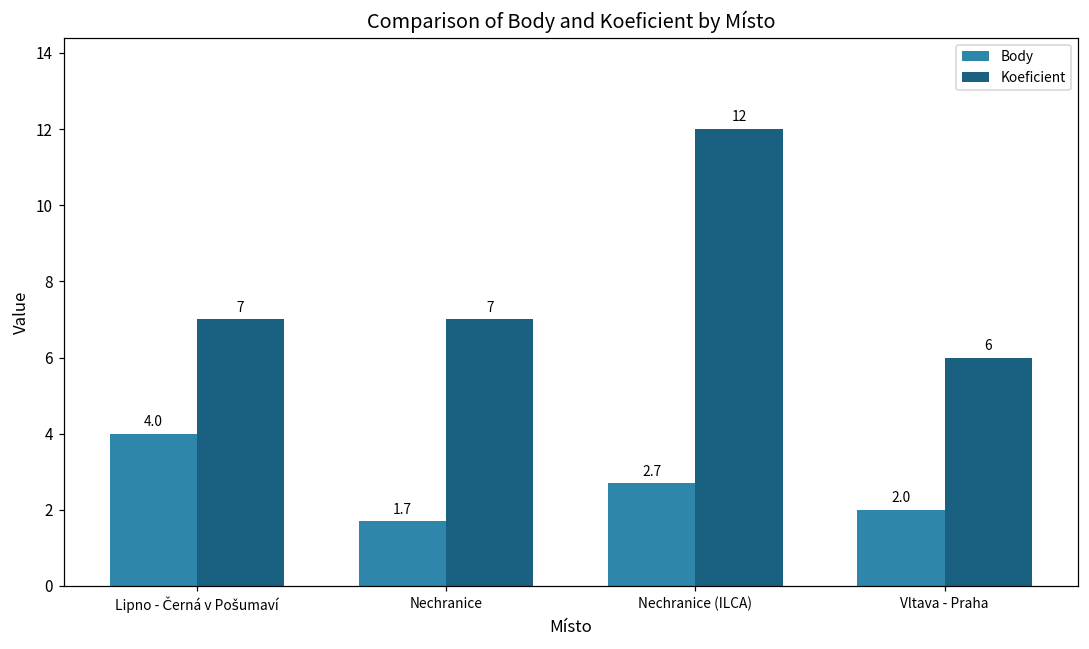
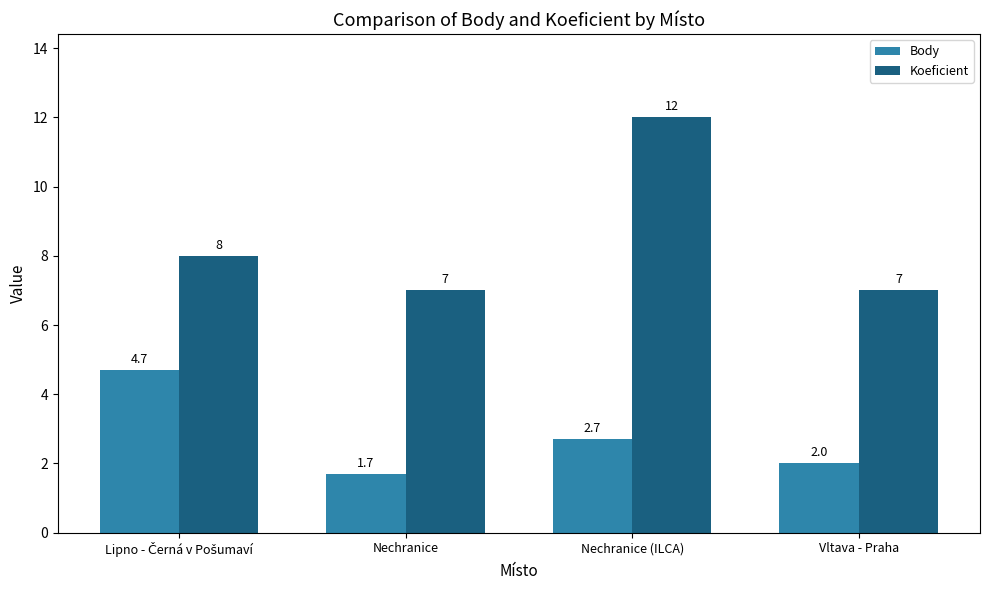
  {
    "Body": {
-     "Lipno - Černá v Pošumaví": 4.0,
+     "Lipno - Černá v Pošumaví": 4.7,
      "Nechranice": 1.7,
      "Nechranice (ILCA)": 2.7,
      "Vltava - Praha": 2.0
    },
    "Koeficient": {
-     "Lipno - Černá v Pošumaví": 7,
+     "Lipno - Černá v Pošumaví": 8,
      "Nechranice": 7,
      "Nechranice (ILCA)": 12,
-     "Vltava - Praha": 6
+     "Vltava - Praha": 7
    }
  }
